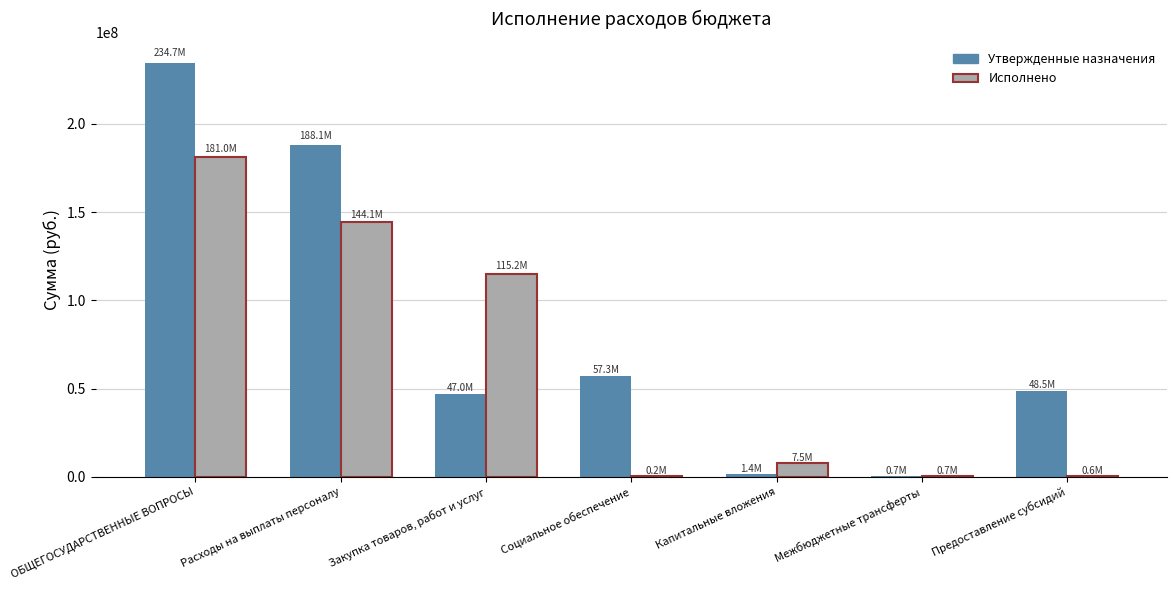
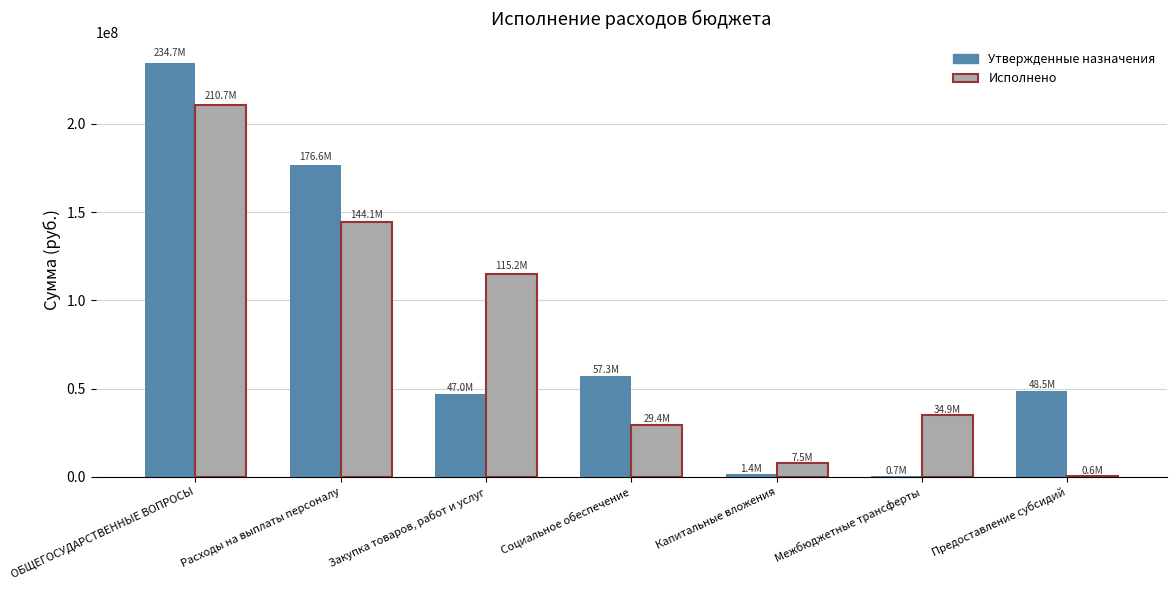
  {
    "Утвержденные назначения": {
      "ОБЩЕГОСУДАРСТВЕННЫЕ ВОПРОСЫ": "234.7M",
-     "Расходы на выплаты персоналу": "188.1M",
+     "Расходы на выплаты персоналу": "176.6M",
      "Закупка товаров, работ и услуг": "47.0M",
      "Социальное обеспечение": "57.3M",
      "Капитальные вложения": "1.4M",
      "Межбюджетные трансферты": "0.7M",
      "Предоставление субсидий": "48.5M"
    },
    "Исполнено": {
-     "ОБЩЕГОСУДАРСТВЕННЫЕ ВОПРОСЫ": "181.0M",
+     "ОБЩЕГОСУДАРСТВЕННЫЕ ВОПРОСЫ": "210.7M",
      "Расходы на выплаты персоналу": "144.1M",
      "Закупка товаров, работ и услуг": "115.2M",
-     "Социальное обеспечение": "0.2M",
+     "Социальное обеспечение": "29.4M",
      "Капитальные вложения": "7.5M",
-     "Межбюджетные трансферты": "0.7M",
+     "Межбюджетные трансферты": "34.9M",
      "Предоставление субсидий": "0.6M"
    }
  }
